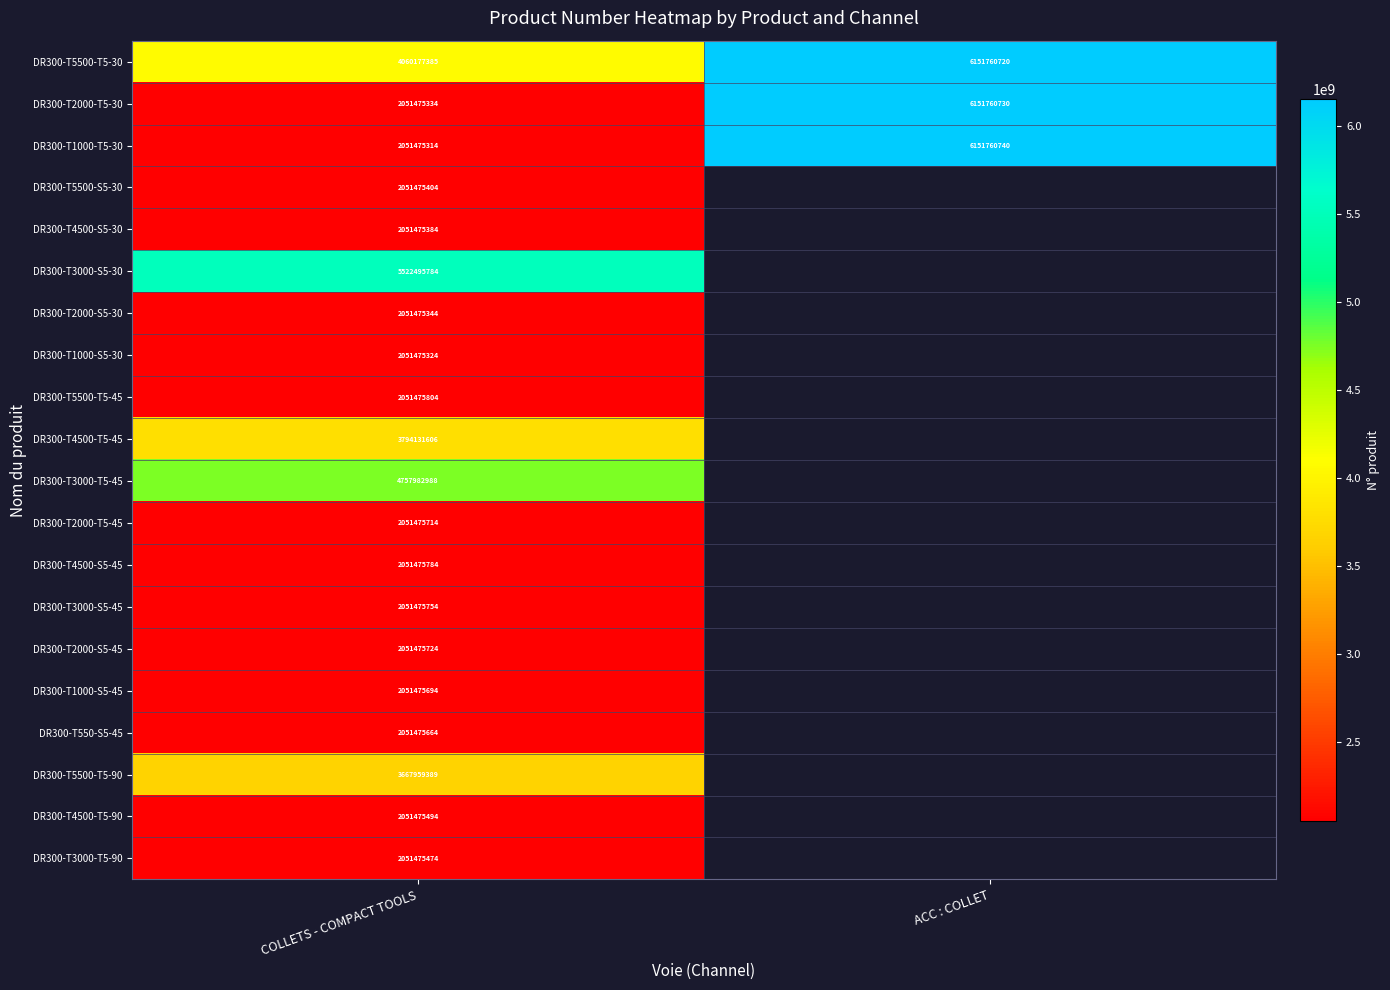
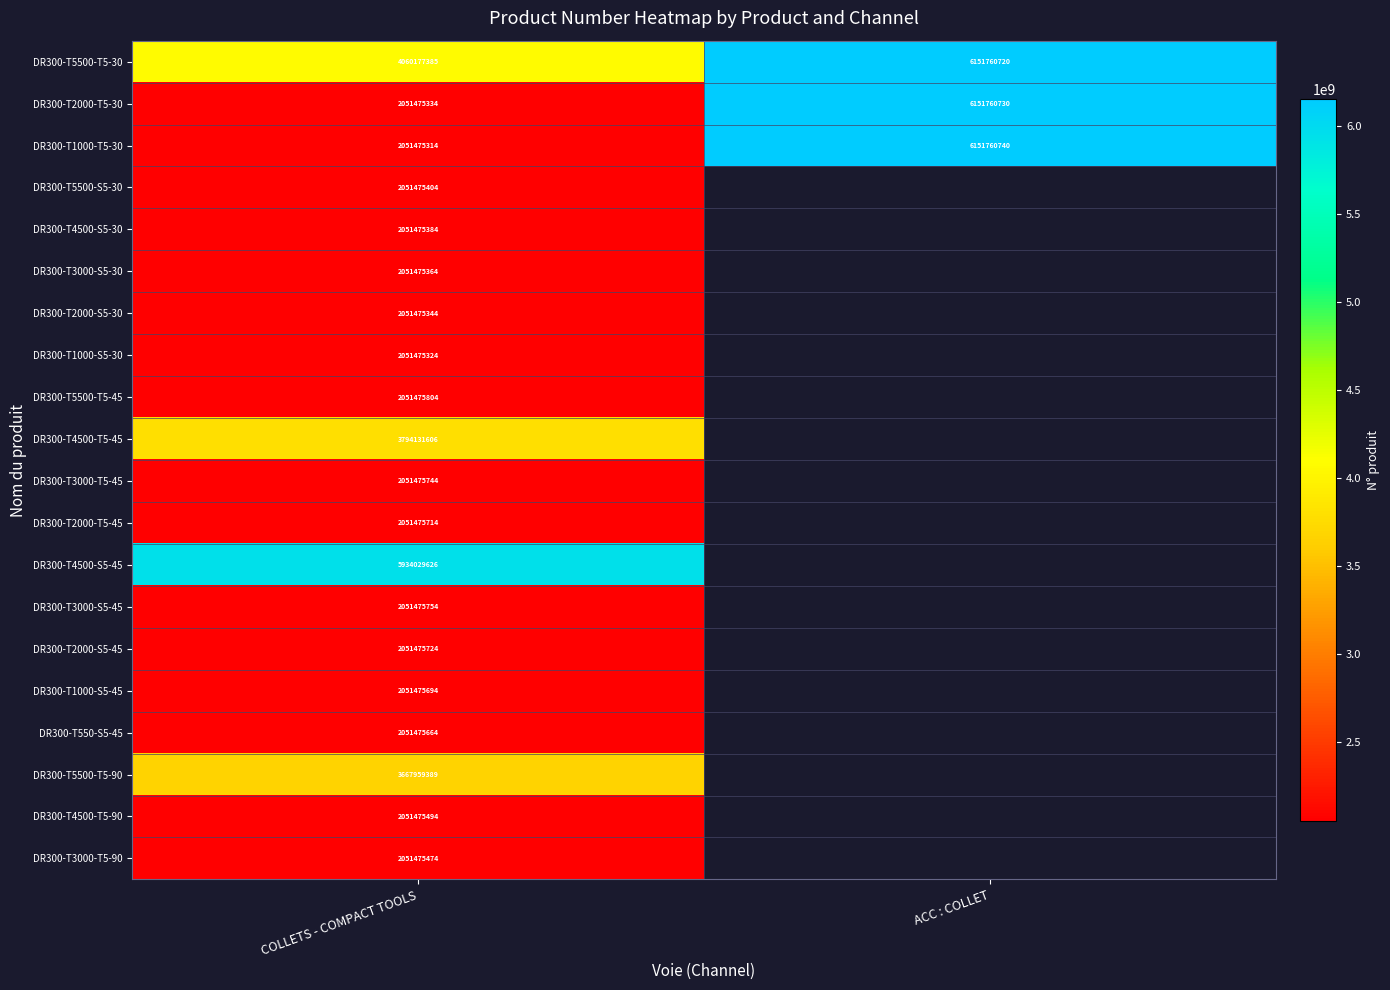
  {
    "DR300-T5500-T5-30": {
      "COLLETS - COMPACT TOOLS": 4060177385,
      "ACC : COLLET": 6151760720
    },
    "DR300-T2000-T5-30": {
      "COLLETS - COMPACT TOOLS": 2051475334,
      "ACC : COLLET": 6151760730
    },
    "DR300-T1000-T5-30": {
      "COLLETS - COMPACT TOOLS": 2051475314,
      "ACC : COLLET": 6151760740
    },
    "DR300-T5500-S5-30": {
      "COLLETS - COMPACT TOOLS": 2051475404
    },
    "DR300-T4500-S5-30": {
      "COLLETS - COMPACT TOOLS": 2051475384
    },
    "DR300-T3000-S5-30": {
-     "COLLETS - COMPACT TOOLS": 5522495784
+     "COLLETS - COMPACT TOOLS": 2051475364
    },
    "DR300-T2000-S5-30": {
      "COLLETS - COMPACT TOOLS": 2051475344
    },
    "DR300-T1000-S5-30": {
      "COLLETS - COMPACT TOOLS": 2051475324
    },
    "DR300-T5500-T5-45": {
      "COLLETS - COMPACT TOOLS": 2051475804
    },
    "DR300-T4500-T5-45": {
      "COLLETS - COMPACT TOOLS": 3794131606
    },
    "DR300-T3000-T5-45": {
-     "COLLETS - COMPACT TOOLS": 4757982988
+     "COLLETS - COMPACT TOOLS": 2051475744
    },
    "DR300-T2000-T5-45": {
      "COLLETS - COMPACT TOOLS": 2051475714
    },
    "DR300-T4500-S5-45": {
-     "COLLETS - COMPACT TOOLS": 2051475784
+     "COLLETS - COMPACT TOOLS": 5934029626
    },
    "DR300-T3000-S5-45": {
      "COLLETS - COMPACT TOOLS": 2051475754
    },
    "DR300-T2000-S5-45": {
      "COLLETS - COMPACT TOOLS": 2051475724
    },
    "DR300-T1000-S5-45": {
      "COLLETS - COMPACT TOOLS": 2051475694
    },
    "DR300-T550-S5-45": {
      "COLLETS - COMPACT TOOLS": 2051475664
    },
    "DR300-T5500-T5-90": {
      "COLLETS - COMPACT TOOLS": 3667959389
    },
    "DR300-T4500-T5-90": {
      "COLLETS - COMPACT TOOLS": 2051475494
    },
    "DR300-T3000-T5-90": {
      "COLLETS - COMPACT TOOLS": 2051475474
    }
  }
